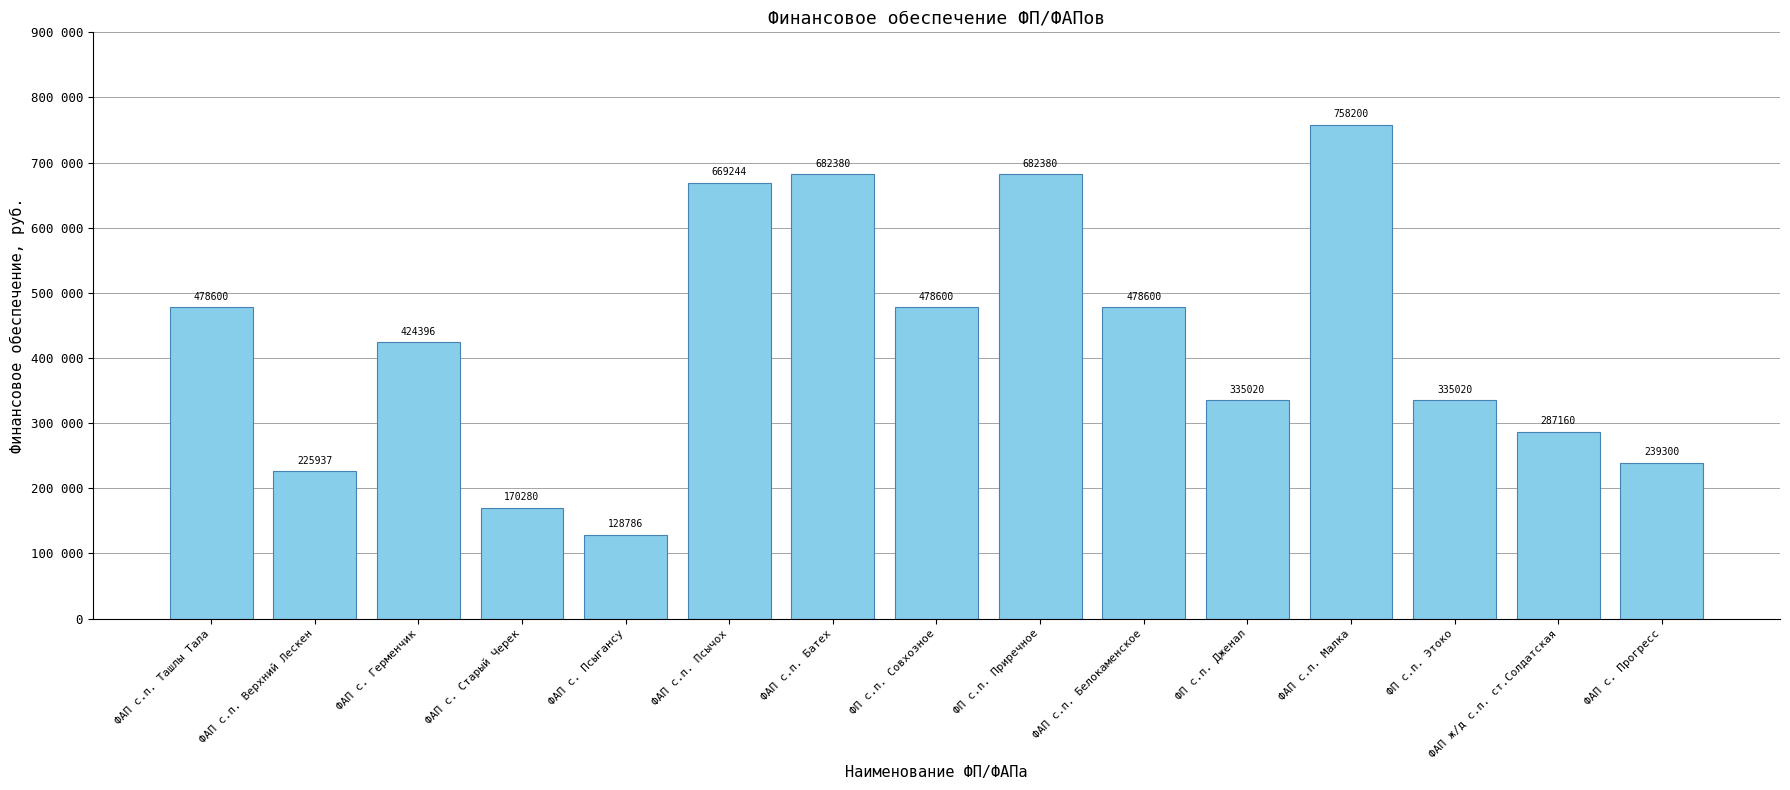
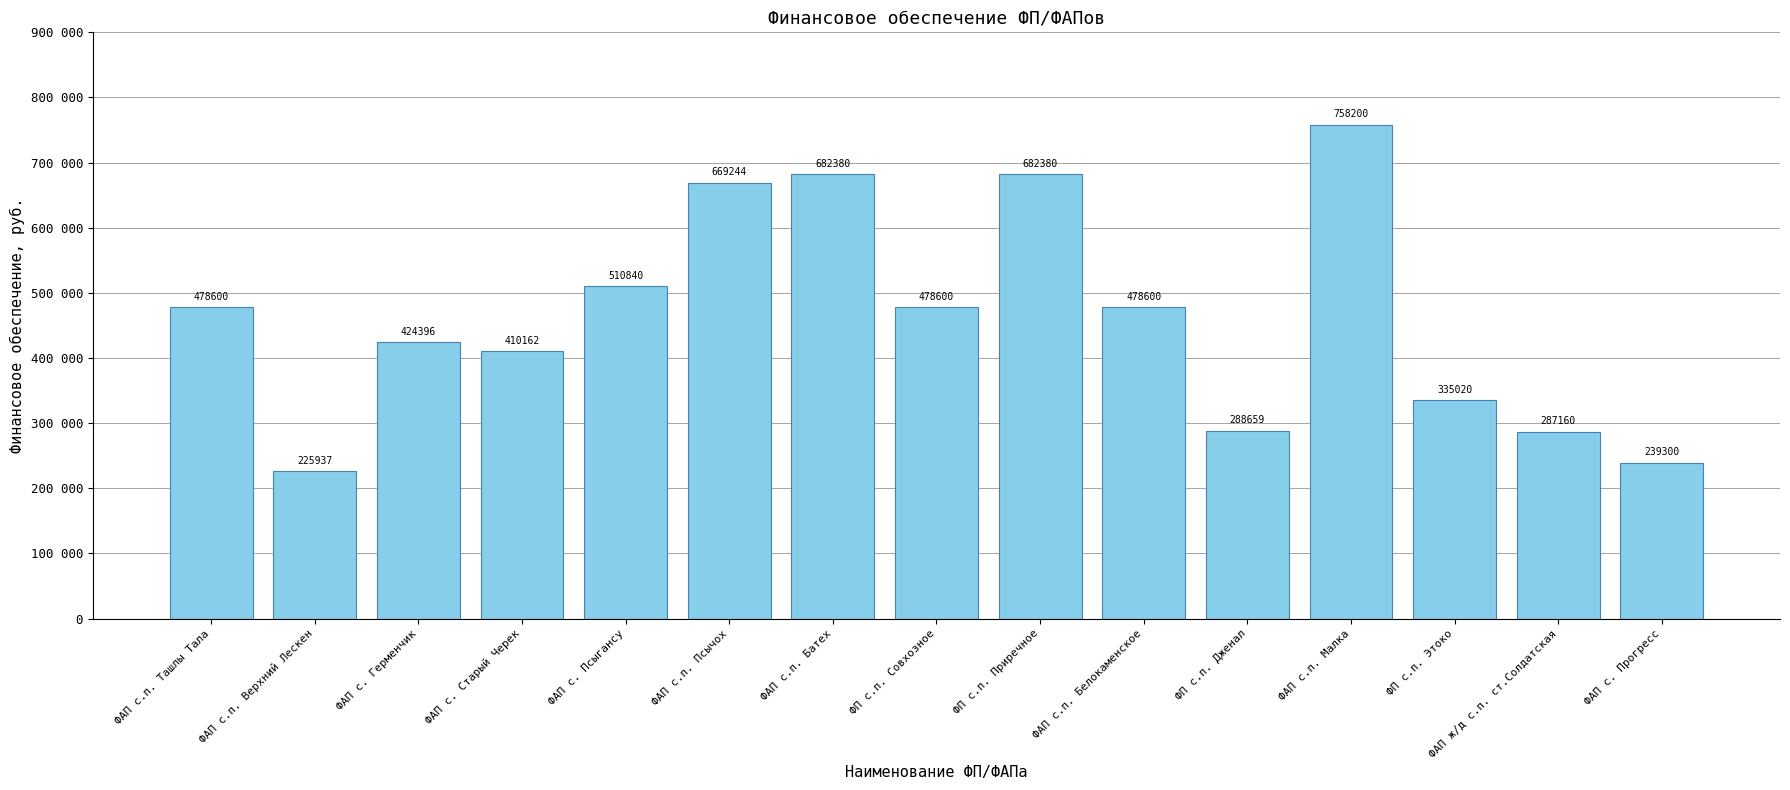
  {
    "ФАП с.п. Ташлы Тала": 478600,
    "ФАП с.п. Верхний Лескен": 225937,
    "ФАП с. Герменчик": 424396,
-   "ФАП с. Старый Черек": 170280,
-   "ФАП с. Псыгансу": 128786,
+   "ФАП с. Старый Черек": 410162,
+   "ФАП с. Псыгансу": 510840,
    "ФАП с.п. Псычох": 669244,
    "ФАП с.п. Батех": 682380,
    "ФП с.п. Совхозное": 478600,
    "ФП с.п. Приречное": 682380,
    "ФАП с.п. Белокаменское": 478600,
-   "ФП с.п. Дженал": 335020,
+   "ФП с.п. Дженал": 288659,
    "ФАП с.п. Малка": 758200,
    "ФП с.п. Этоко": 335020,
    "ФАП ж/д с.п. ст.Солдатская": 287160,
    "ФАП с. Прогресс": 239300
  }
